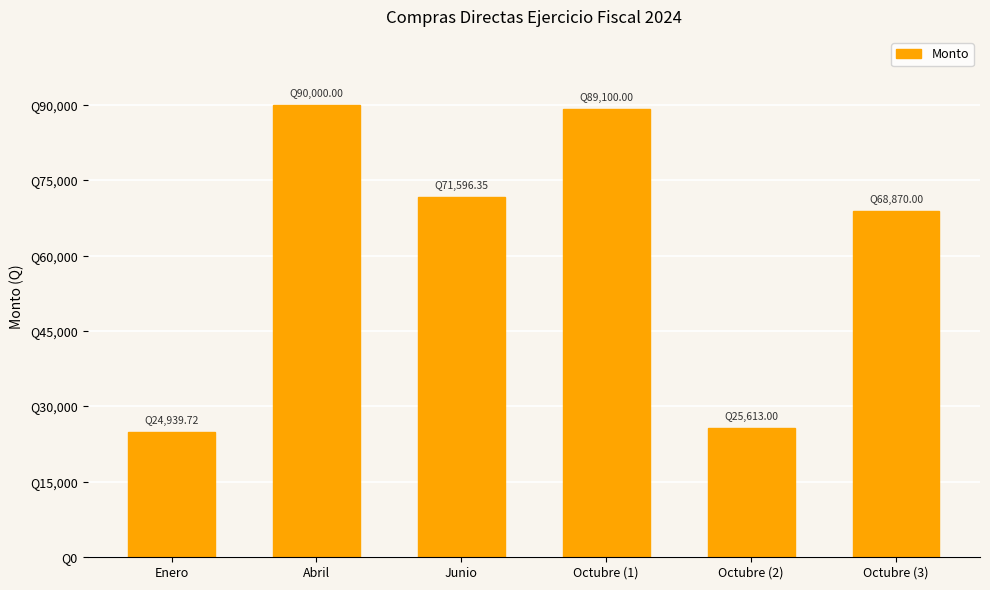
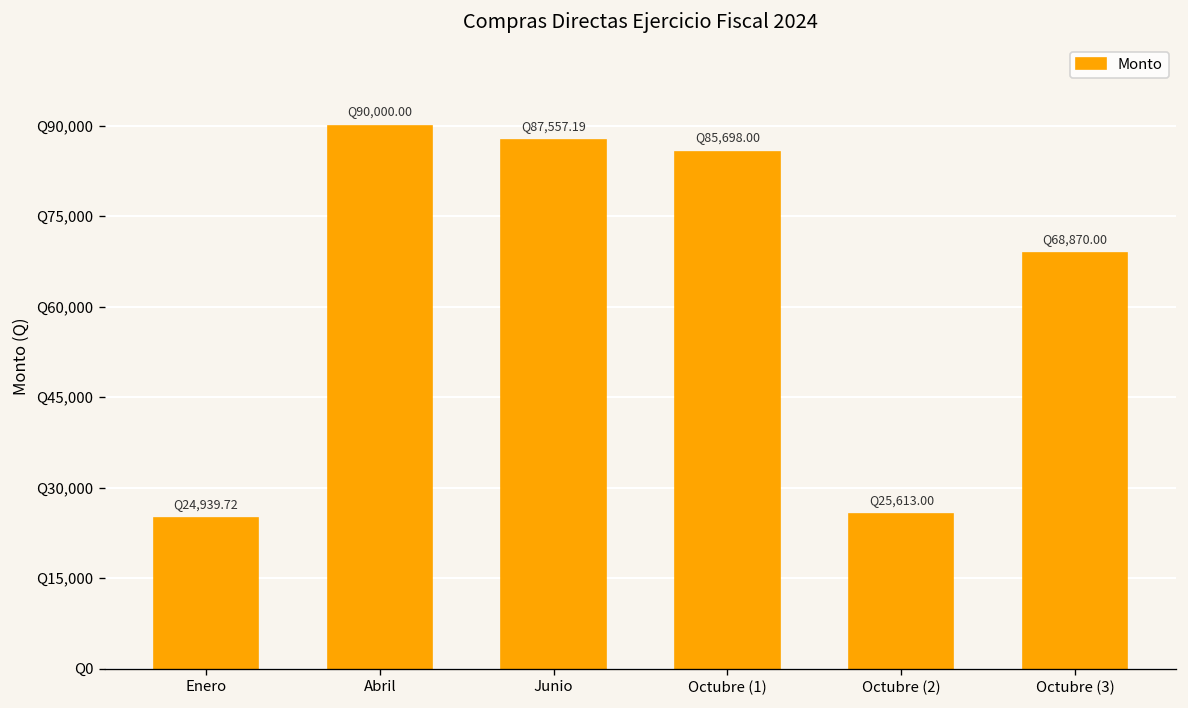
  {
-   "Junio": "71,596.35",
-   "Octubre (1)": "89,100.00"
+   "Junio": "87,557.19",
+   "Octubre (1)": "85,698.00"
  }
